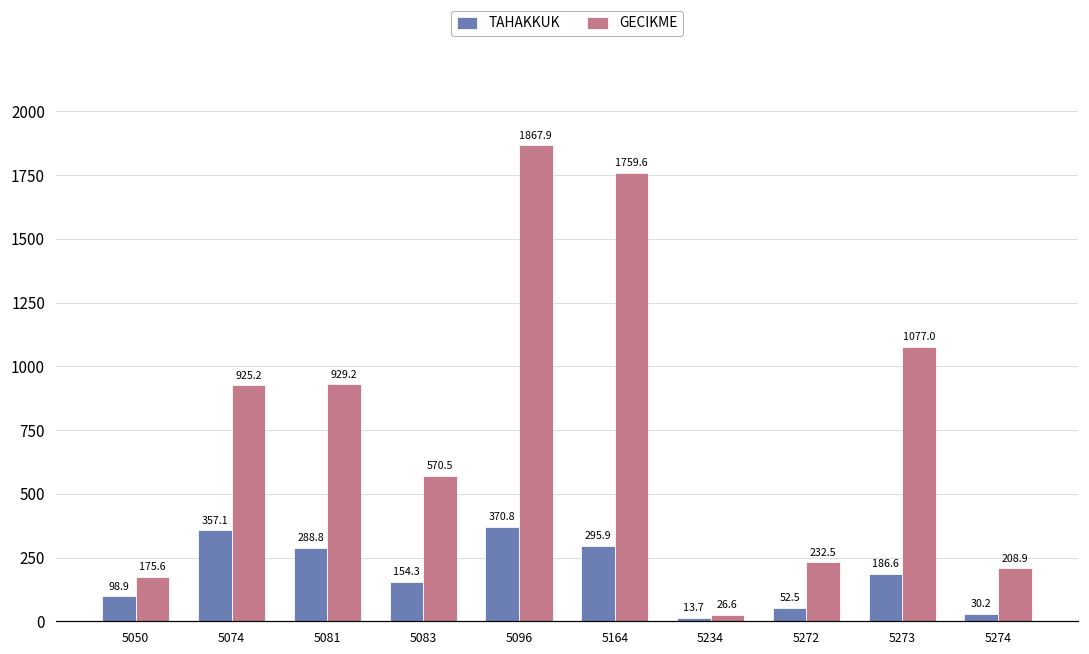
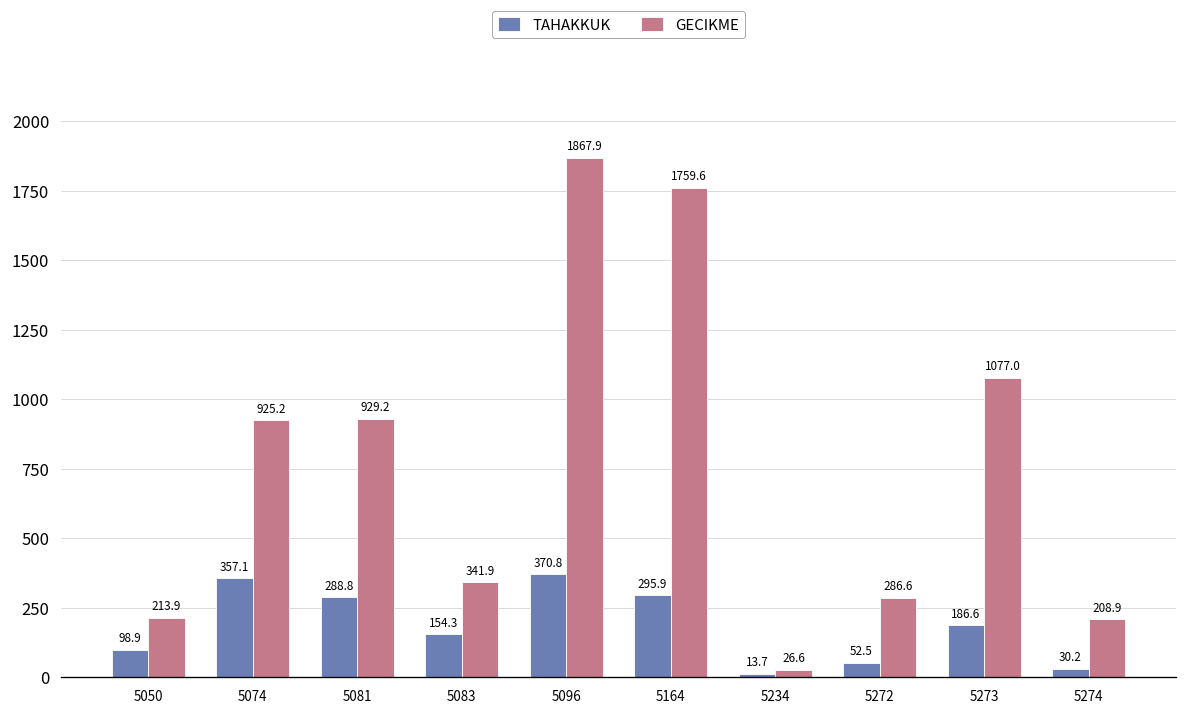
  {
    "TAHAKKUK": {
      "5050": 98.9,
      "5074": 357.1,
      "5081": 288.8,
      "5083": 154.3,
      "5096": 370.8,
      "5164": 295.9,
      "5234": 13.7,
      "5272": 52.5,
      "5273": 186.6,
      "5274": 30.2
    },
    "GECIKME": {
-     "5050": 175.6,
+     "5050": 213.9,
      "5074": 925.2,
      "5081": 929.2,
-     "5083": 570.5,
+     "5083": 341.9,
      "5096": 1867.9,
      "5164": 1759.6,
      "5234": 26.6,
-     "5272": 232.5,
+     "5272": 286.6,
      "5273": 1077.0,
      "5274": 208.9
    }
  }
